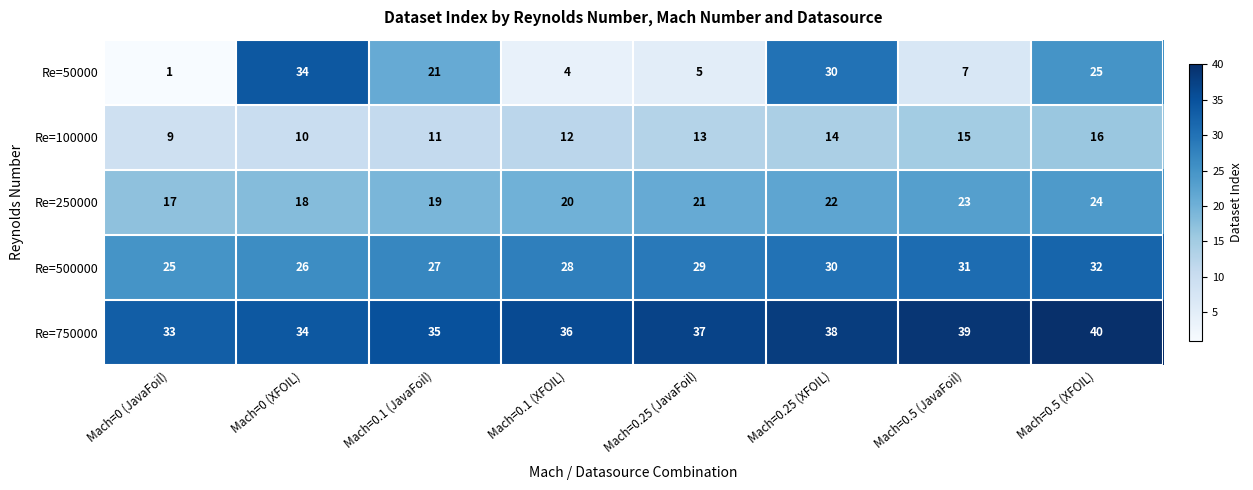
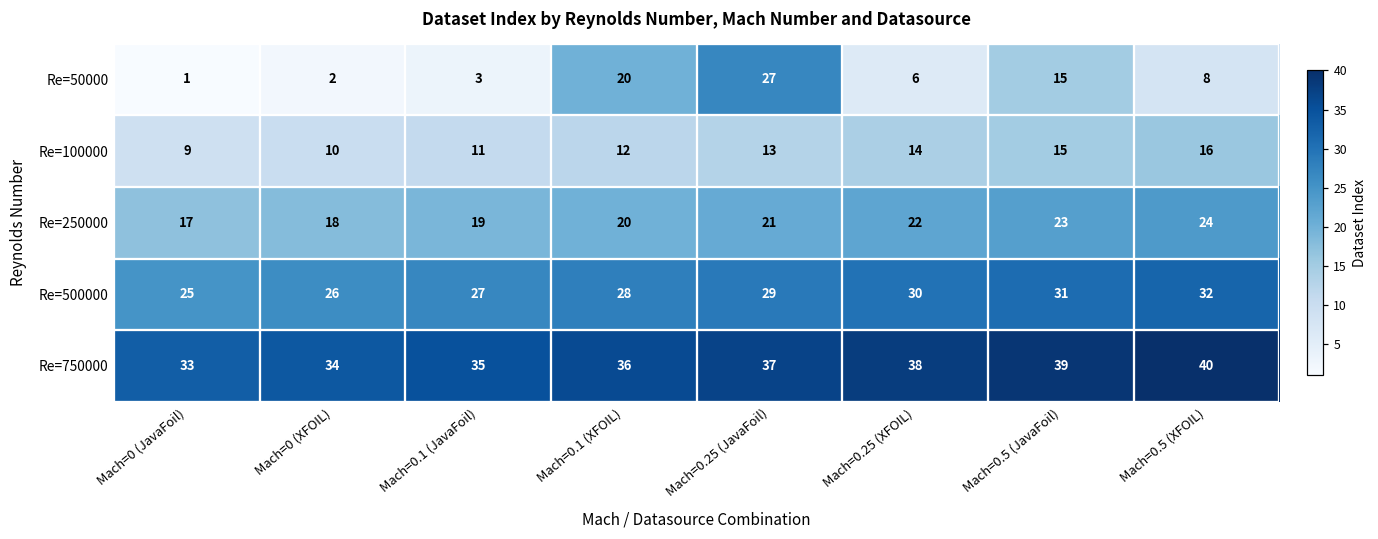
  {
    "Re=50000": {
      "Mach=0 (JavaFoil)": 1,
-     "Mach=0 (XFOIL)": 34,
-     "Mach=0.1 (JavaFoil)": 21,
-     "Mach=0.1 (XFOIL)": 4,
-     "Mach=0.25 (JavaFoil)": 5,
-     "Mach=0.25 (XFOIL)": 30,
-     "Mach=0.5 (JavaFoil)": 7,
-     "Mach=0.5 (XFOIL)": 25
+     "Mach=0 (XFOIL)": 2,
+     "Mach=0.1 (JavaFoil)": 3,
+     "Mach=0.1 (XFOIL)": 20,
+     "Mach=0.25 (JavaFoil)": 27,
+     "Mach=0.25 (XFOIL)": 6,
+     "Mach=0.5 (JavaFoil)": 15,
+     "Mach=0.5 (XFOIL)": 8
    },
    "Re=100000": {
      "Mach=0 (JavaFoil)": 9,
      "Mach=0 (XFOIL)": 10,
      "Mach=0.1 (JavaFoil)": 11,
      "Mach=0.1 (XFOIL)": 12,
      "Mach=0.25 (JavaFoil)": 13,
      "Mach=0.25 (XFOIL)": 14,
      "Mach=0.5 (JavaFoil)": 15,
      "Mach=0.5 (XFOIL)": 16
    },
    "Re=250000": {
      "Mach=0 (JavaFoil)": 17,
      "Mach=0 (XFOIL)": 18,
      "Mach=0.1 (JavaFoil)": 19,
      "Mach=0.1 (XFOIL)": 20,
      "Mach=0.25 (JavaFoil)": 21,
      "Mach=0.25 (XFOIL)": 22,
      "Mach=0.5 (JavaFoil)": 23,
      "Mach=0.5 (XFOIL)": 24
    },
    "Re=500000": {
      "Mach=0 (JavaFoil)": 25,
      "Mach=0 (XFOIL)": 26,
      "Mach=0.1 (JavaFoil)": 27,
      "Mach=0.1 (XFOIL)": 28,
      "Mach=0.25 (JavaFoil)": 29,
      "Mach=0.25 (XFOIL)": 30,
      "Mach=0.5 (JavaFoil)": 31,
      "Mach=0.5 (XFOIL)": 32
    },
    "Re=750000": {
      "Mach=0 (JavaFoil)": 33,
      "Mach=0 (XFOIL)": 34,
      "Mach=0.1 (JavaFoil)": 35,
      "Mach=0.1 (XFOIL)": 36,
      "Mach=0.25 (JavaFoil)": 37,
      "Mach=0.25 (XFOIL)": 38,
      "Mach=0.5 (JavaFoil)": 39,
      "Mach=0.5 (XFOIL)": 40
    }
  }
